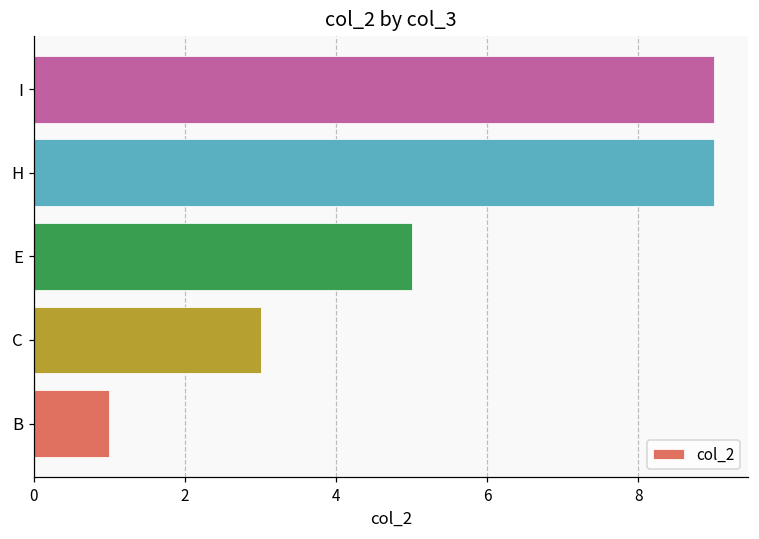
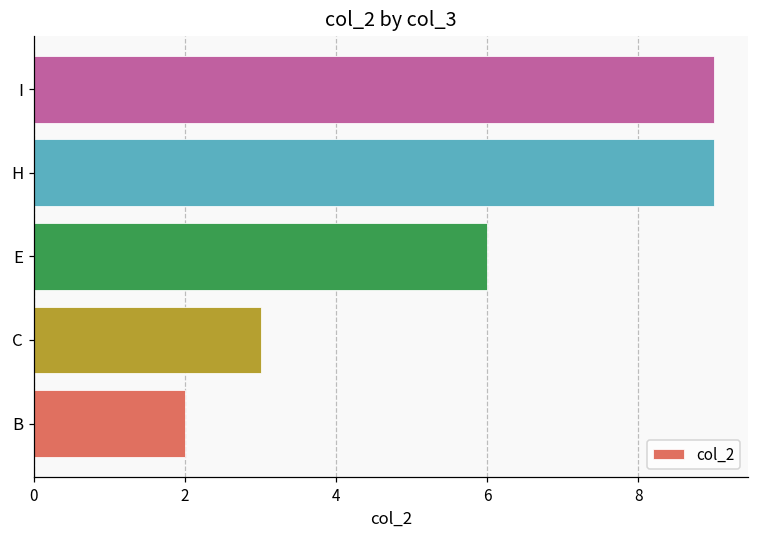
  {
    "I": 9,
    "H": 9,
-   "E": 5,
+   "E": 6,
    "C": 3,
-   "B": 1
+   "B": 2
  }
